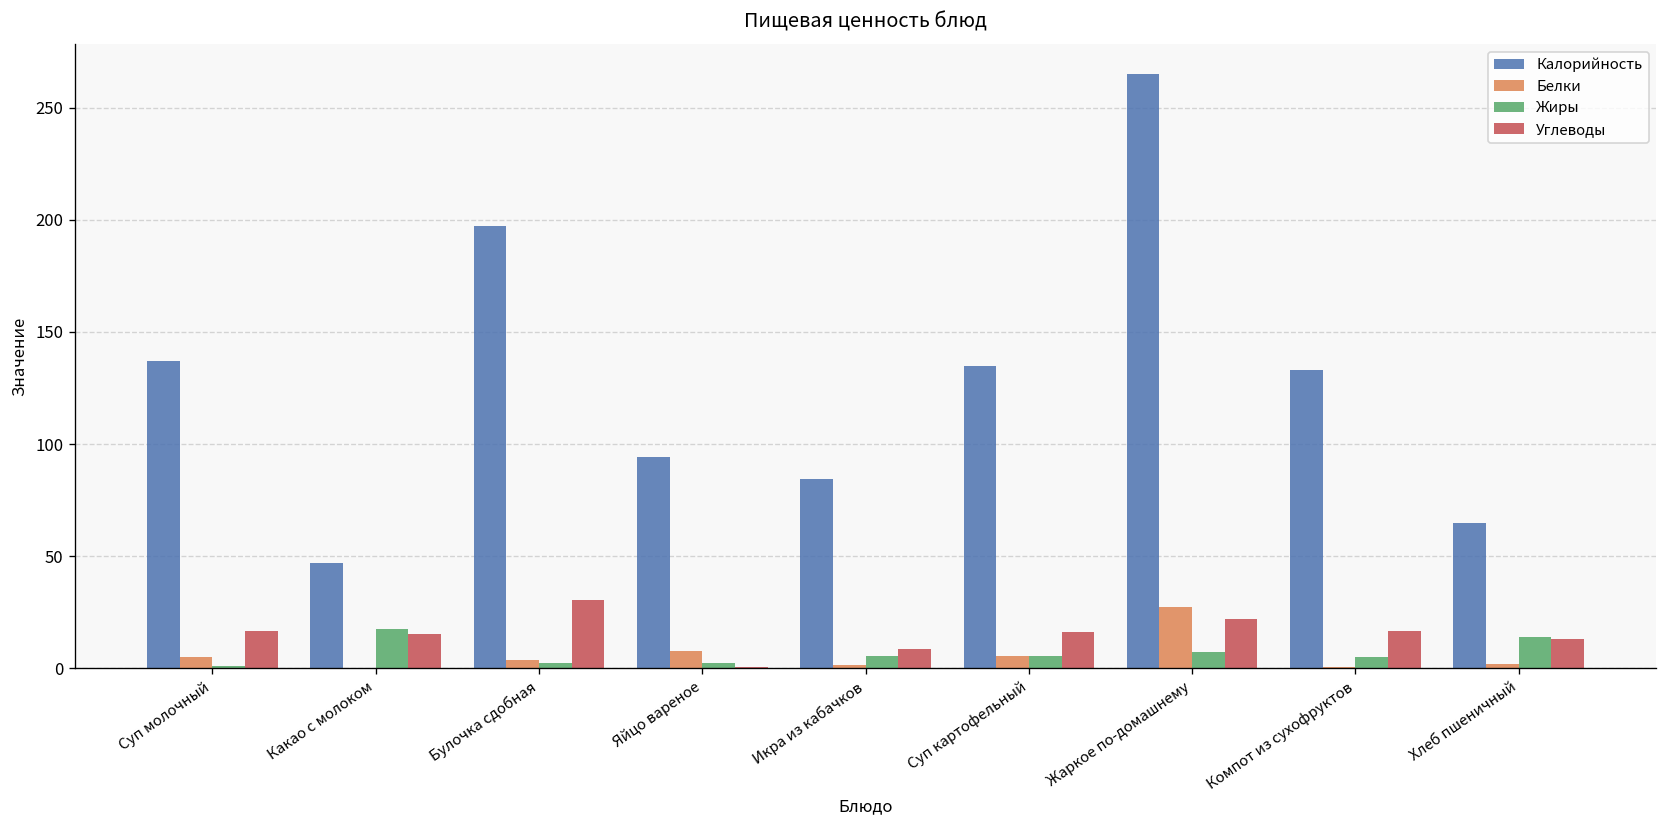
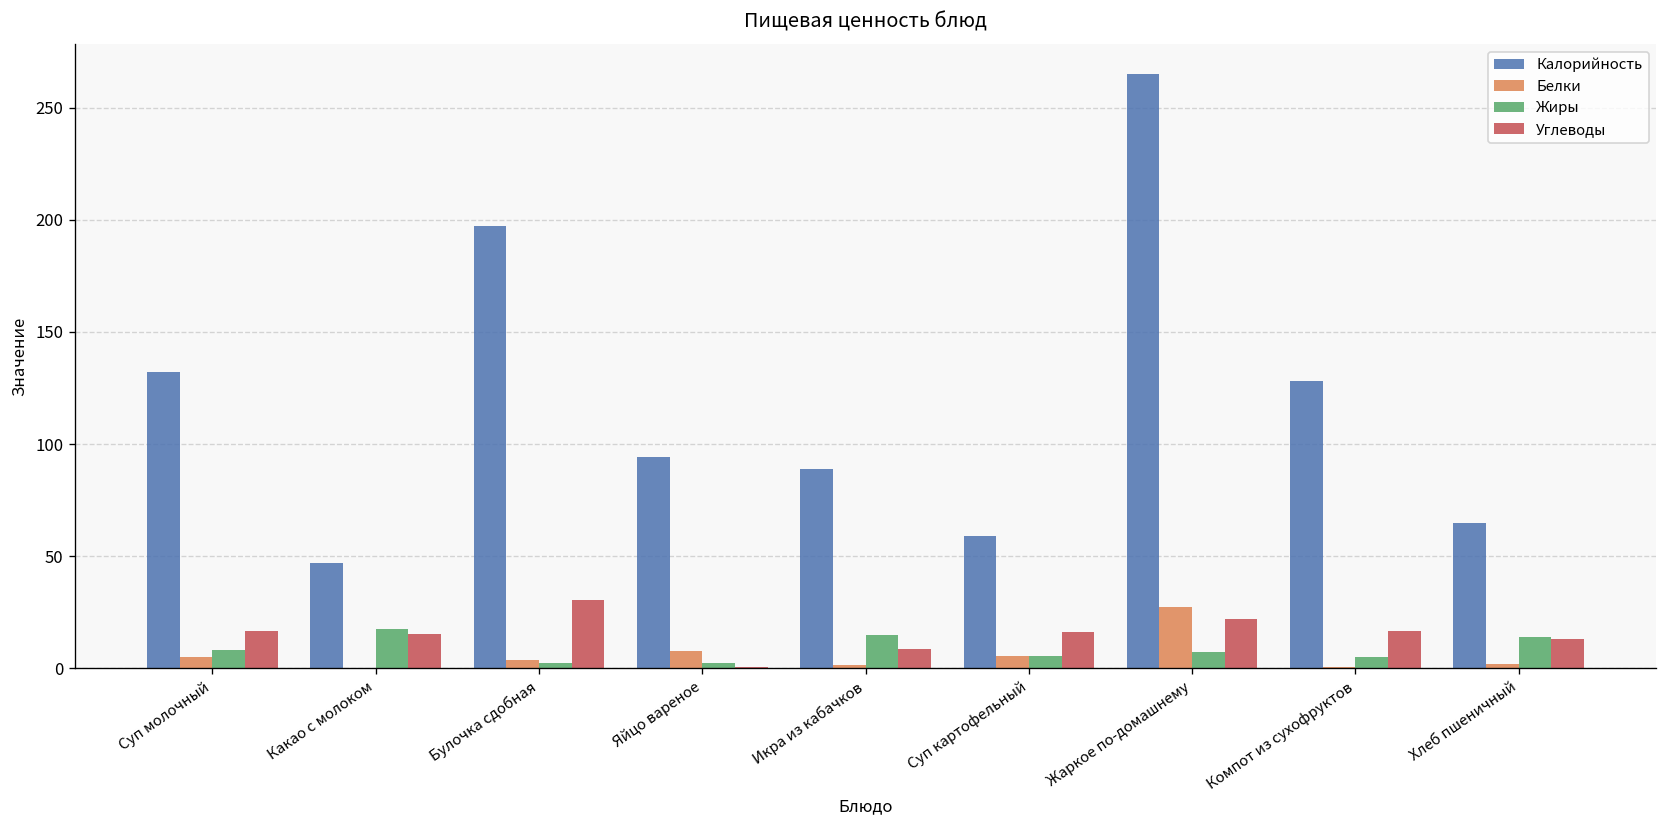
  {
    "Калорийность": {
-     "Суп молочный": 137,
+     "Суп молочный": 132,
      "Какао с молоком": 47,
      "Булочка сдобная": 197,
      "Яйцо вареное": 94,
-     "Икра из кабачков": 84,
-     "Суп картофельный": 135,
+     "Икра из кабачков": 89,
+     "Суп картофельный": 59,
      "Жаркое по-домашнему": 265,
-     "Компот из сухофруктов": 133,
+     "Компот из сухофруктов": 128,
      "Хлеб пшеничный": 65
    },
    "Жиры": {
-     "Суп молочный": 1,
+     "Суп молочный": 8,
      "Какао с молоком": 17,
      "Булочка сдобная": 2,
      "Яйцо вареное": 2,
-     "Икра из кабачков": 5,
+     "Икра из кабачков": 15,
      "Суп картофельный": 5,
      "Жаркое по-домашнему": 7,
      "Компот из сухофруктов": 5,
      "Хлеб пшеничный": 14
    }
  }
